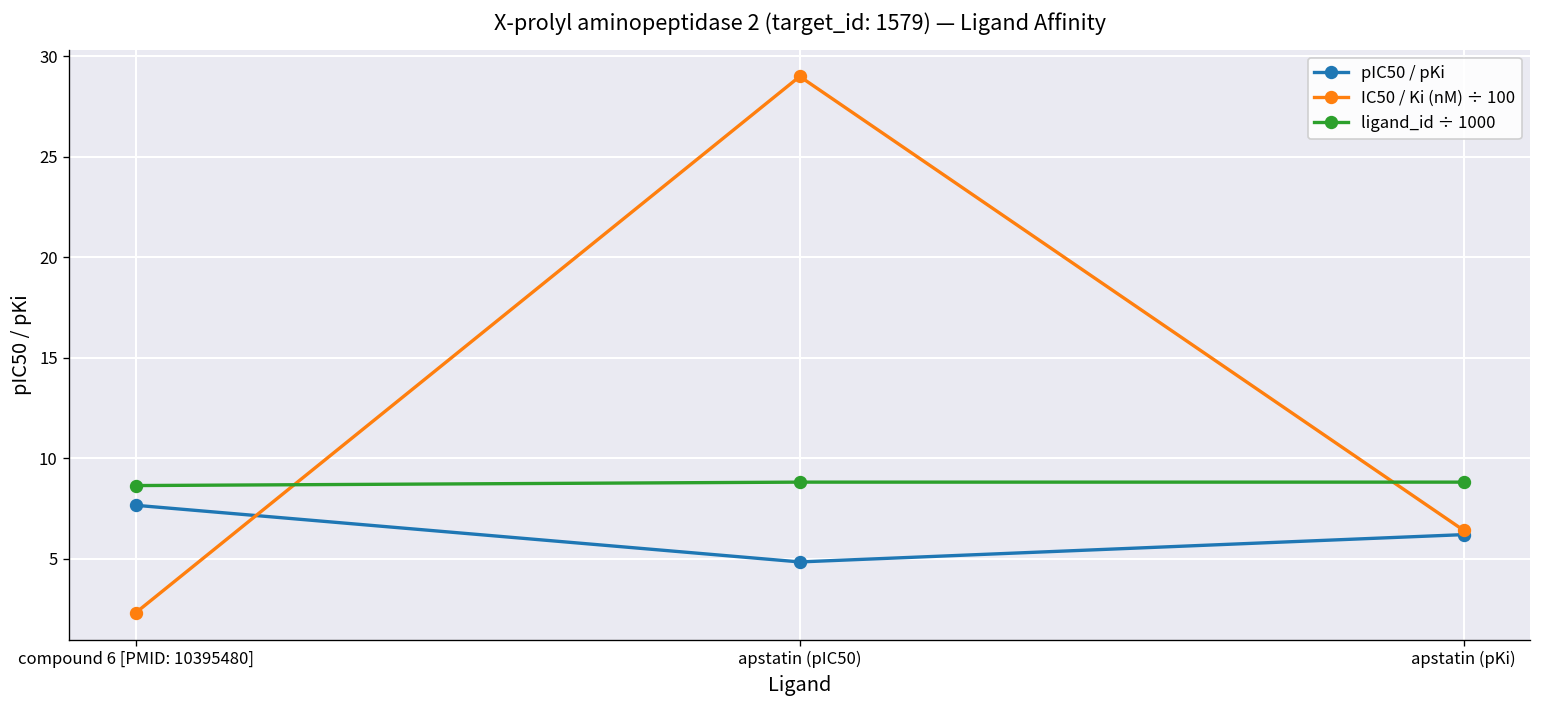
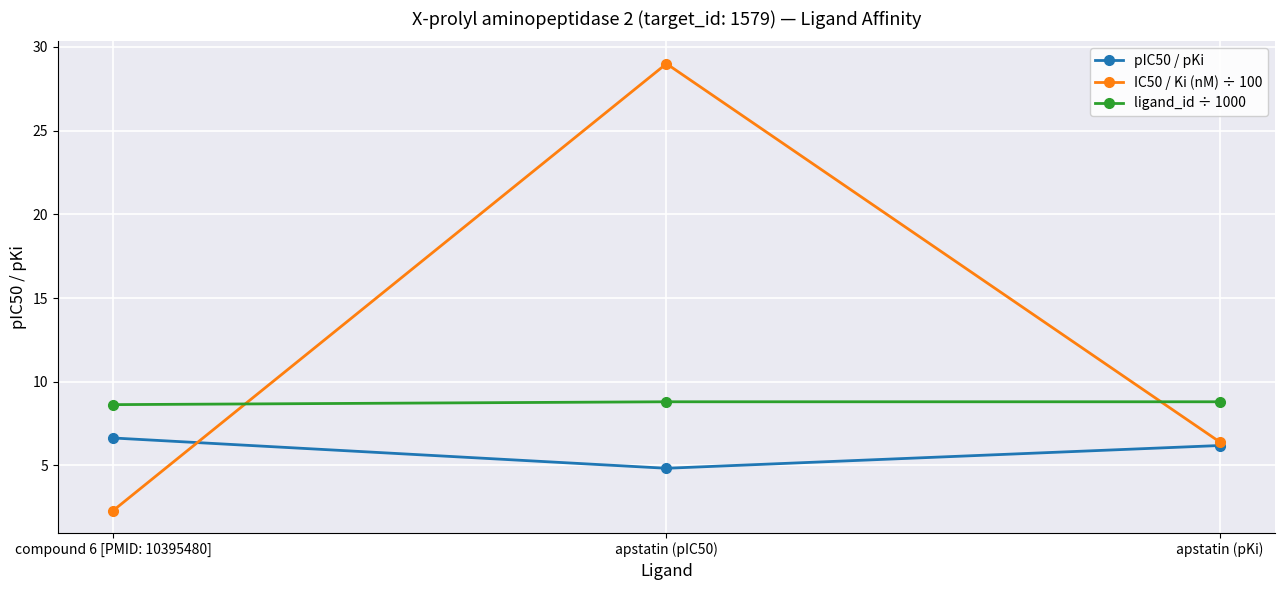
  {
    "pIC50 / pKi": {
-     "compound 6 [PMID: 10395480]": 7.7,
+     "compound 6 [PMID: 10395480]": 6.6,
      "apstatin (pIC50)": 4.8,
      "apstatin (pKi)": 6.2
    },
    "IC50 / Ki (nM) ÷ 100": {
      "compound 6 [PMID: 10395480]": 2.3,
      "apstatin (pIC50)": 29.0,
      "apstatin (pKi)": 6.4
    },
    "ligand_id ÷ 1000": {
      "compound 6 [PMID: 10395480]": 8.6,
      "apstatin (pIC50)": 8.8,
      "apstatin (pKi)": 8.8
    }
  }
